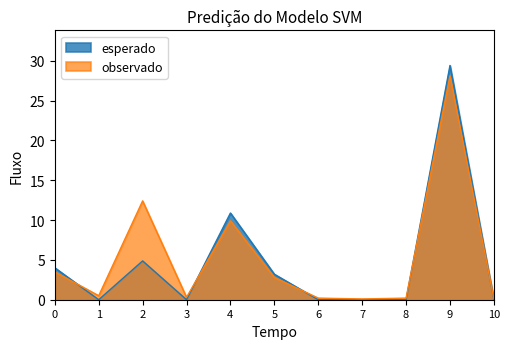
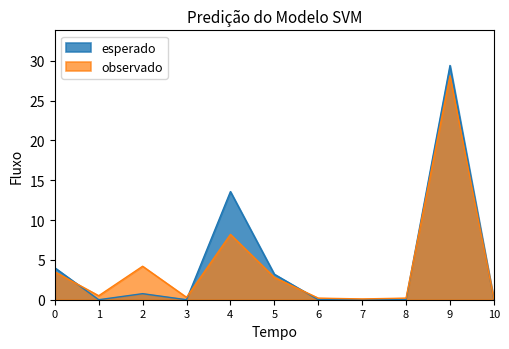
  {
    "esperado": {
      "0": 4,
      "1": 0,
-     "2": 5,
-     "4": 11,
+     "2": 1,
+     "4": 14,
      "5": 3,
      "9": 29
    },
    "observado": {
      "0": 4,
      "1": 1,
-     "2": 12,
-     "4": 10,
+     "2": 4,
+     "4": 8,
      "5": 3,
      "9": 28
    }
  }
